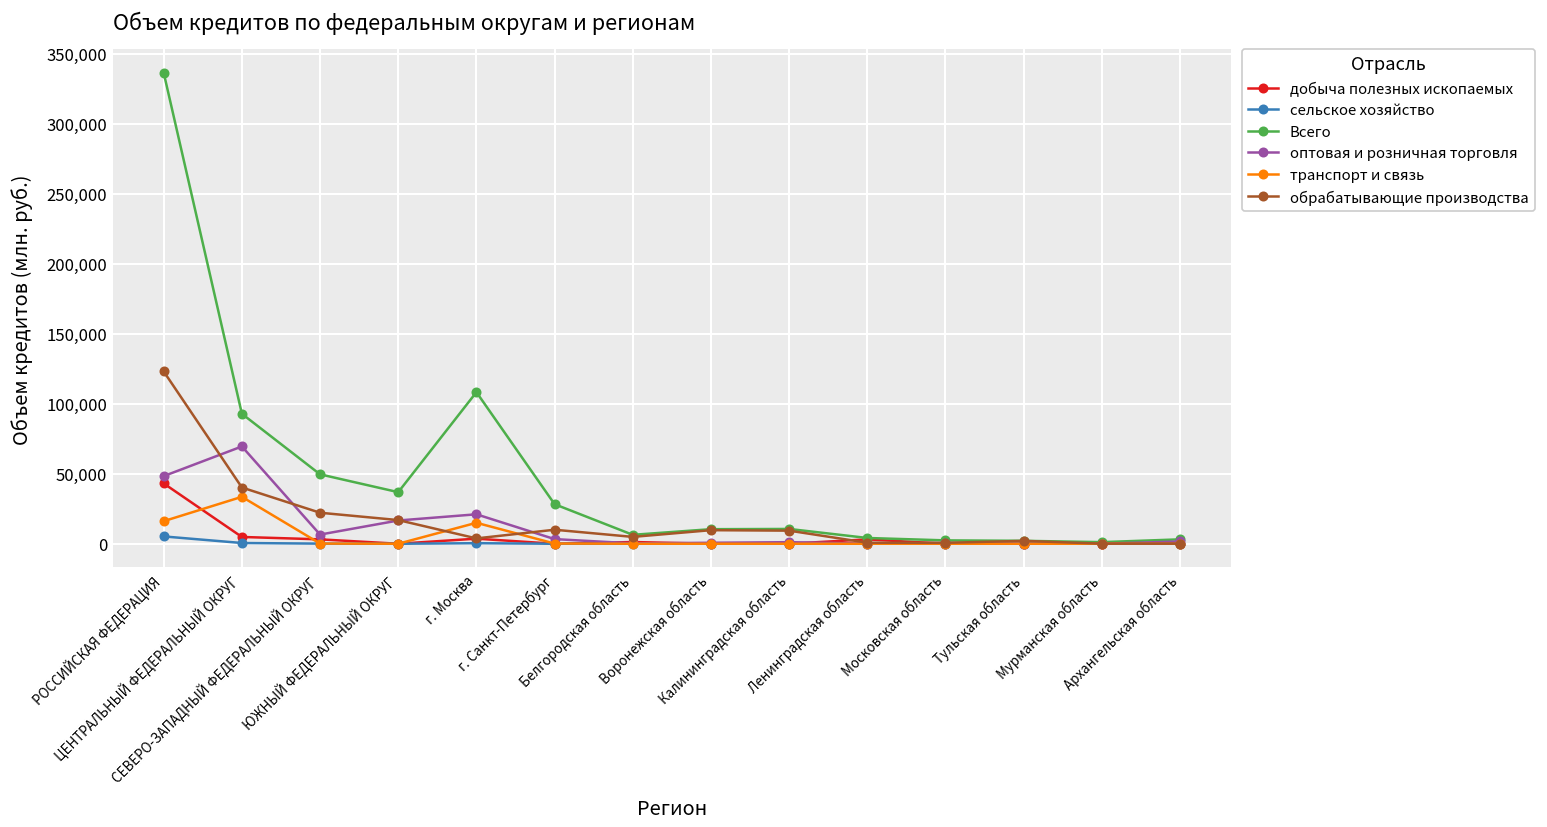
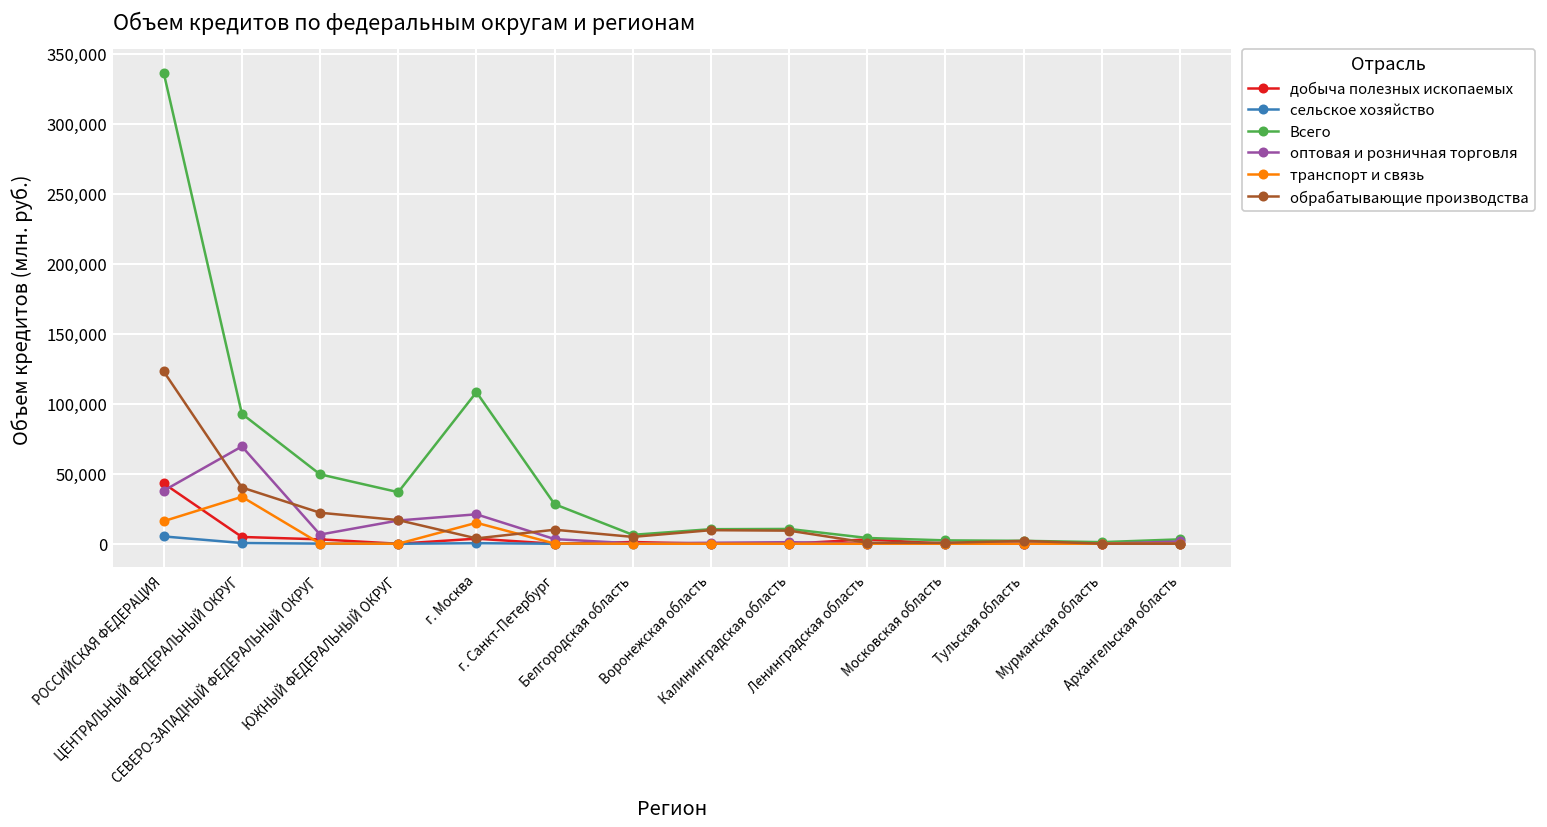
  {
    "добыча полезных ископаемых": {
      "РОССИЙСКАЯ ФЕДЕРАЦИЯ": "43,000",
      "ЦЕНТРАЛЬНЫЙ ФЕДЕРАЛЬНЫЙ ОКРУГ": "5,000",
      "СЕВЕРО-ЗАПАДНЫЙ ФЕДЕРАЛЬНЫЙ ОКРУГ": "3,000"
    },
    "сельское хозяйство": {
      "РОССИЙСКАЯ ФЕДЕРАЦИЯ": "5,000",
      "ЦЕНТРАЛЬНЫЙ ФЕДЕРАЛЬНЫЙ ОКРУГ": "1,000",
      "г. Москва": "0"
    },
    "Всего": {
      "РОССИЙСКАЯ ФЕДЕРАЦИЯ": "336,000",
      "ЦЕНТРАЛЬНЫЙ ФЕДЕРАЛЬНЫЙ ОКРУГ": "93,000",
      "СЕВЕРО-ЗАПАДНЫЙ ФЕДЕРАЛЬНЫЙ ОКРУГ": "50,000",
      "ЮЖНЫЙ ФЕДЕРАЛЬНЫЙ ОКРУГ": "37,000",
      "г. Москва": "108,000",
      "г. Санкт-Петербург": "28,000"
    },
    "оптовая и розничная торговля": {
-     "РОССИЙСКАЯ ФЕДЕРАЦИЯ": "48,000",
+     "РОССИЙСКАЯ ФЕДЕРАЦИЯ": "38,000",
      "ЦЕНТРАЛЬНЫЙ ФЕДЕРАЛЬНЫЙ ОКРУГ": "69,000",
      "СЕВЕРО-ЗАПАДНЫЙ ФЕДЕРАЛЬНЫЙ ОКРУГ": "7,000",
      "г. Москва": "21,000",
      "г. Санкт-Петербург": "3,000"
    },
    "транспорт и связь": {
      "РОССИЙСКАЯ ФЕДЕРАЦИЯ": "16,000",
      "ЦЕНТРАЛЬНЫЙ ФЕДЕРАЛЬНЫЙ ОКРУГ": "34,000",
      "г. Москва": "15,000"
    },
    "обрабатывающие производства": {
      "РОССИЙСКАЯ ФЕДЕРАЦИЯ": "123,000",
      "ЦЕНТРАЛЬНЫЙ ФЕДЕРАЛЬНЫЙ ОКРУГ": "40,000",
      "СЕВЕРО-ЗАПАДНЫЙ ФЕДЕРАЛЬНЫЙ ОКРУГ": "22,000",
      "г. Санкт-Петербург": "10,000"
    }
  }
